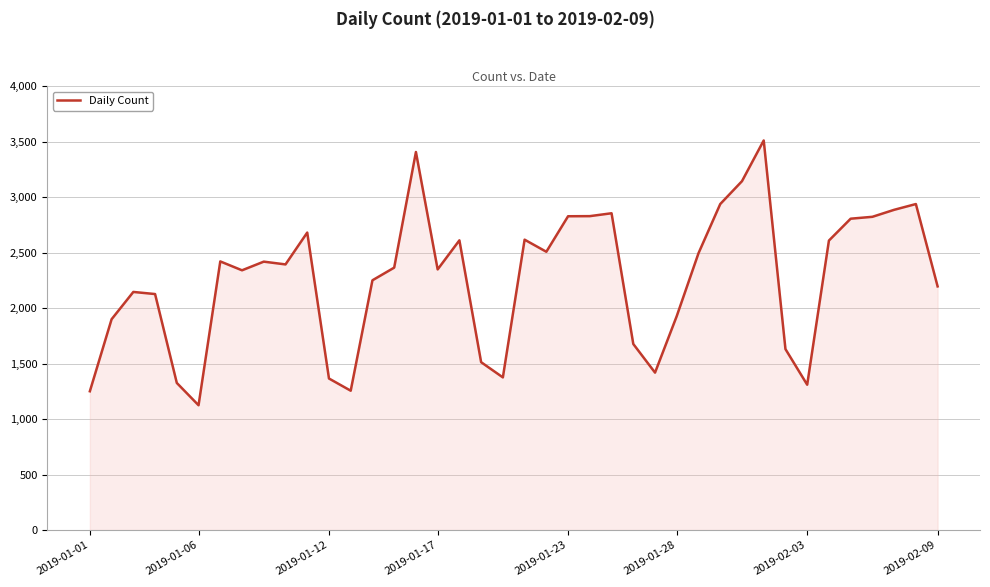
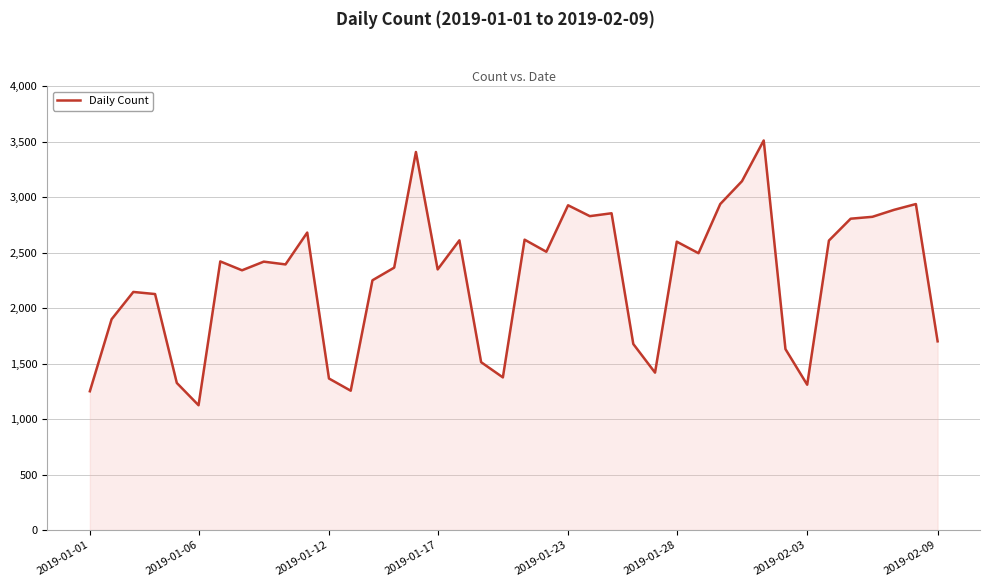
  {
    "2019-01-01": "1,250",
    "2019-01-06": "1,120",
    "2019-01-12": "1,370",
    "2019-01-17": "2,350",
-   "2019-01-23": "2,830",
-   "2019-01-28": "1,930",
+   "2019-01-23": "2,930",
+   "2019-01-28": "2,600",
    "2019-02-03": "1,310",
-   "2019-02-09": "2,200"
+   "2019-02-09": "1,700"
  }
